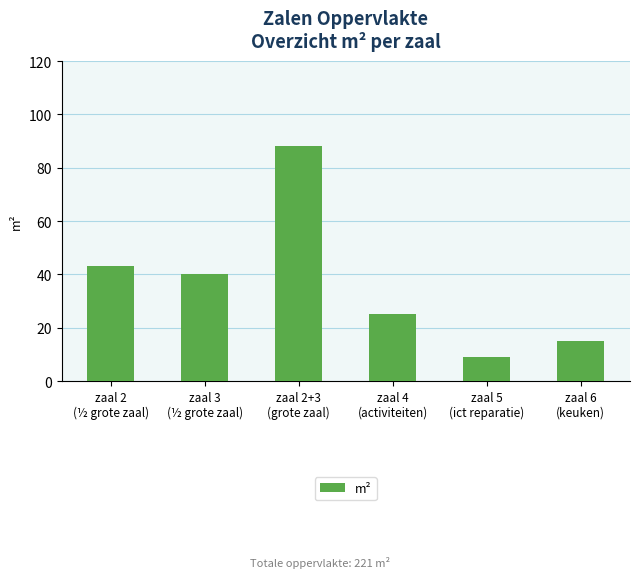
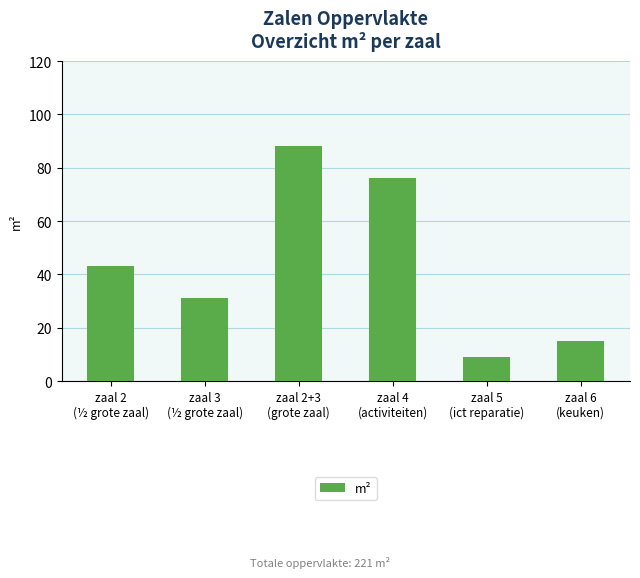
  {
    "zaal 2 (½ grote zaal)": 43,
-   "zaal 3 (½ grote zaal)": 40,
+   "zaal 3 (½ grote zaal)": 31,
    "zaal 2+3 (grote zaal)": 88,
-   "zaal 4 (activiteiten)": 25,
+   "zaal 4 (activiteiten)": 76,
    "zaal 5 (ict reparatie)": 9,
    "zaal 6 (keuken)": 15
  }
